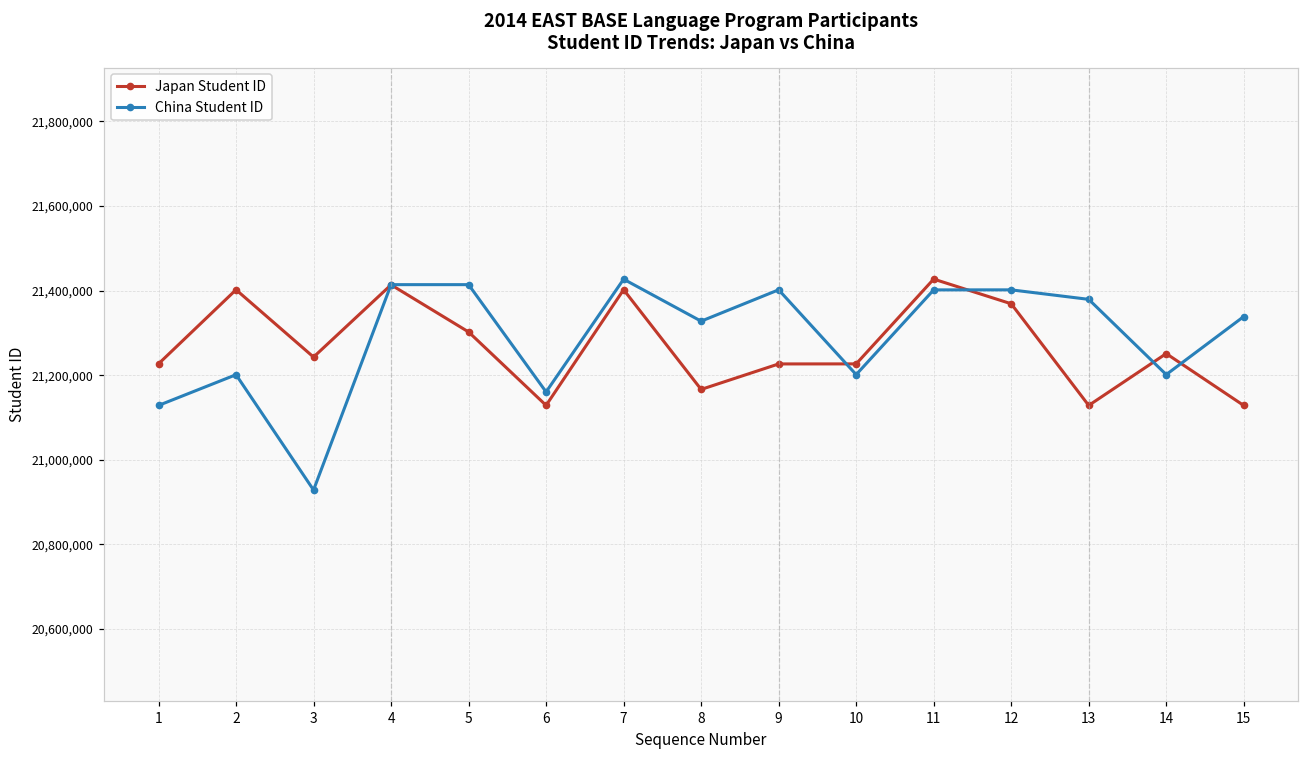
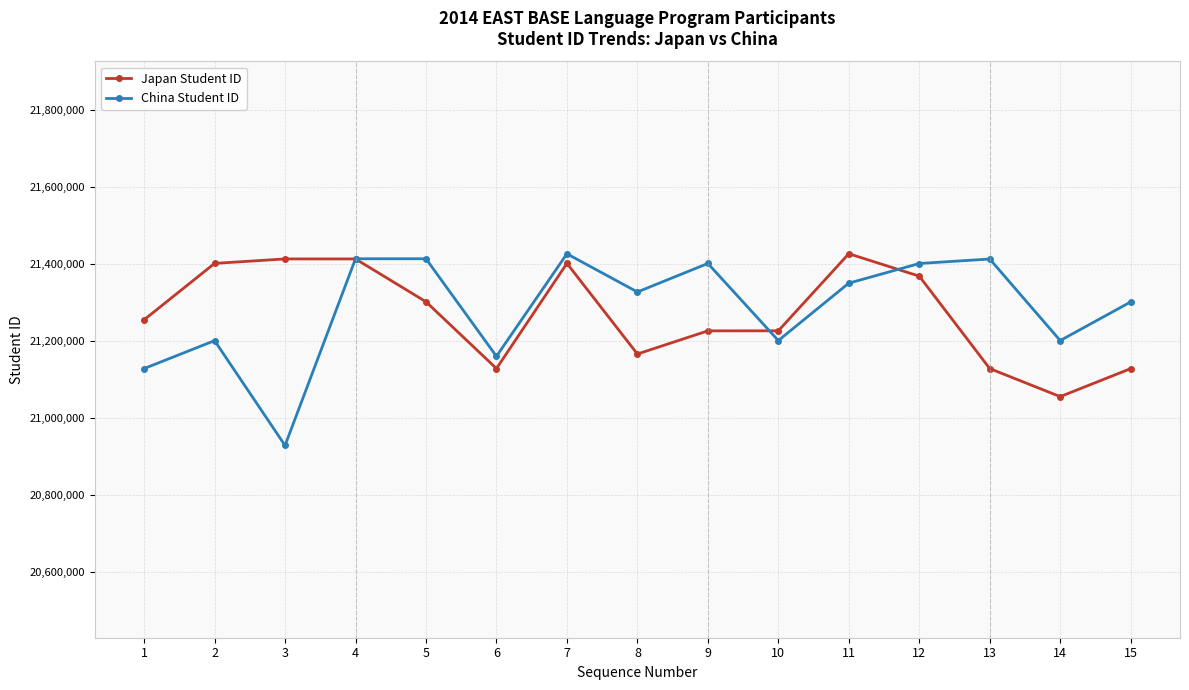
  {
    "Japan Student ID": {
-     "1": "21,230,000",
+     "1": "21,260,000",
      "2": "21,400,000",
-     "3": "21,240,000",
+     "3": "21,410,000",
      "5": "21,300,000",
      "6": "21,130,000",
      "7": "21,400,000",
      "8": "21,170,000",
      "9": "21,230,000",
      "10": "21,230,000",
      "11": "21,430,000",
      "12": "21,370,000",
      "13": "21,130,000",
-     "14": "21,250,000",
+     "14": "21,060,000",
      "15": "21,130,000"
    },
    "China Student ID": {
      "1": "21,130,000",
      "2": "21,200,000",
      "3": "20,930,000",
      "5": "21,410,000",
      "6": "21,160,000",
      "7": "21,430,000",
      "8": "21,330,000",
      "9": "21,400,000",
      "10": "21,200,000",
-     "11": "21,400,000",
+     "11": "21,350,000",
      "12": "21,400,000",
-     "13": "21,380,000",
+     "13": "21,410,000",
      "14": "21,200,000",
-     "15": "21,340,000"
+     "15": "21,300,000"
    }
  }
